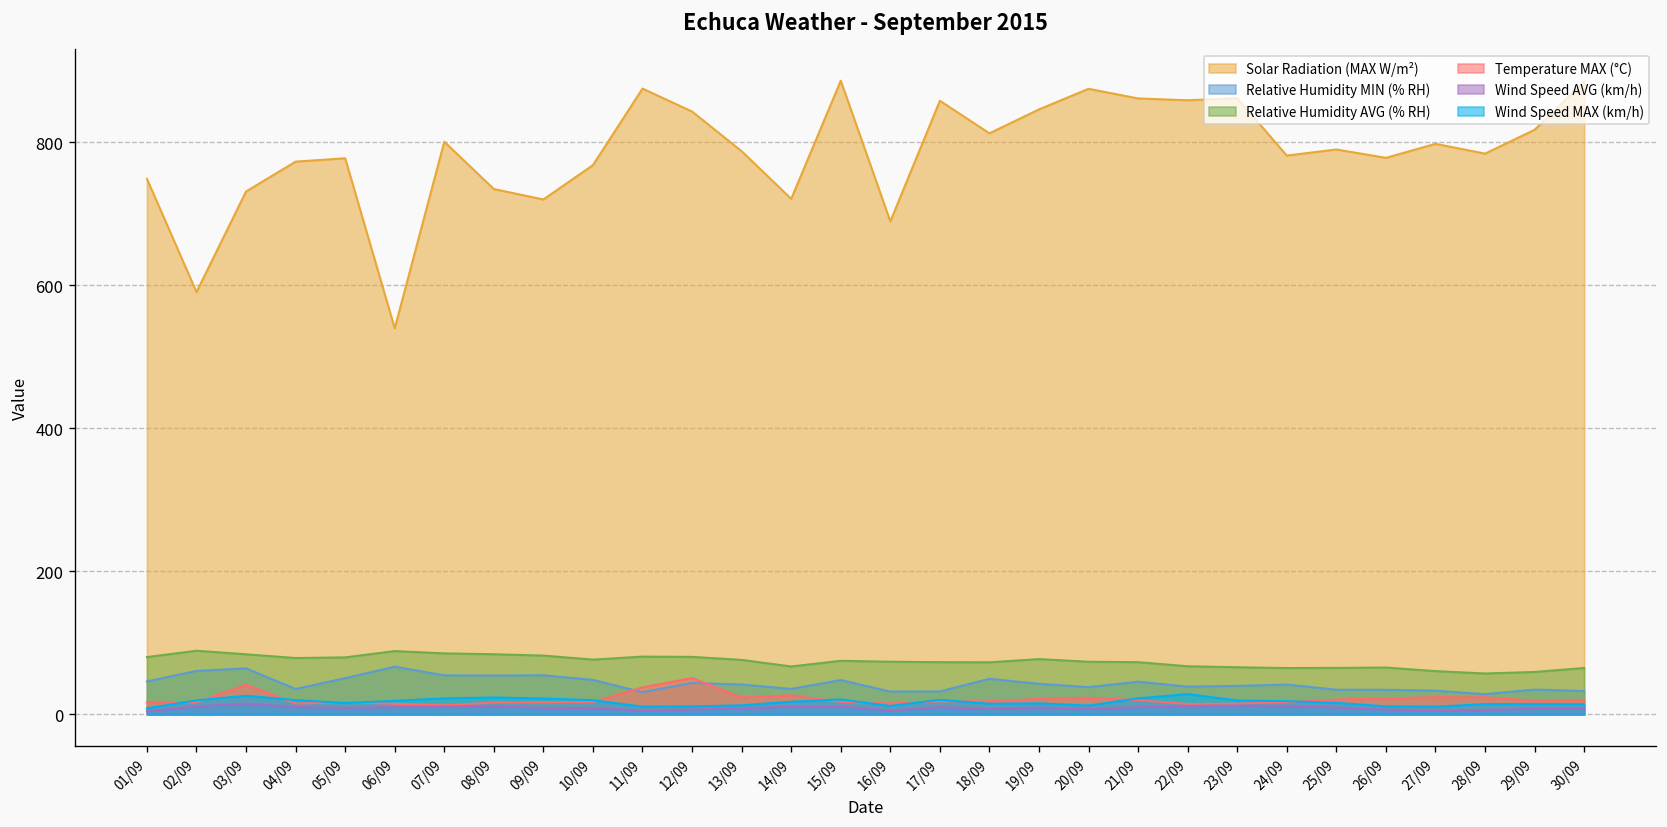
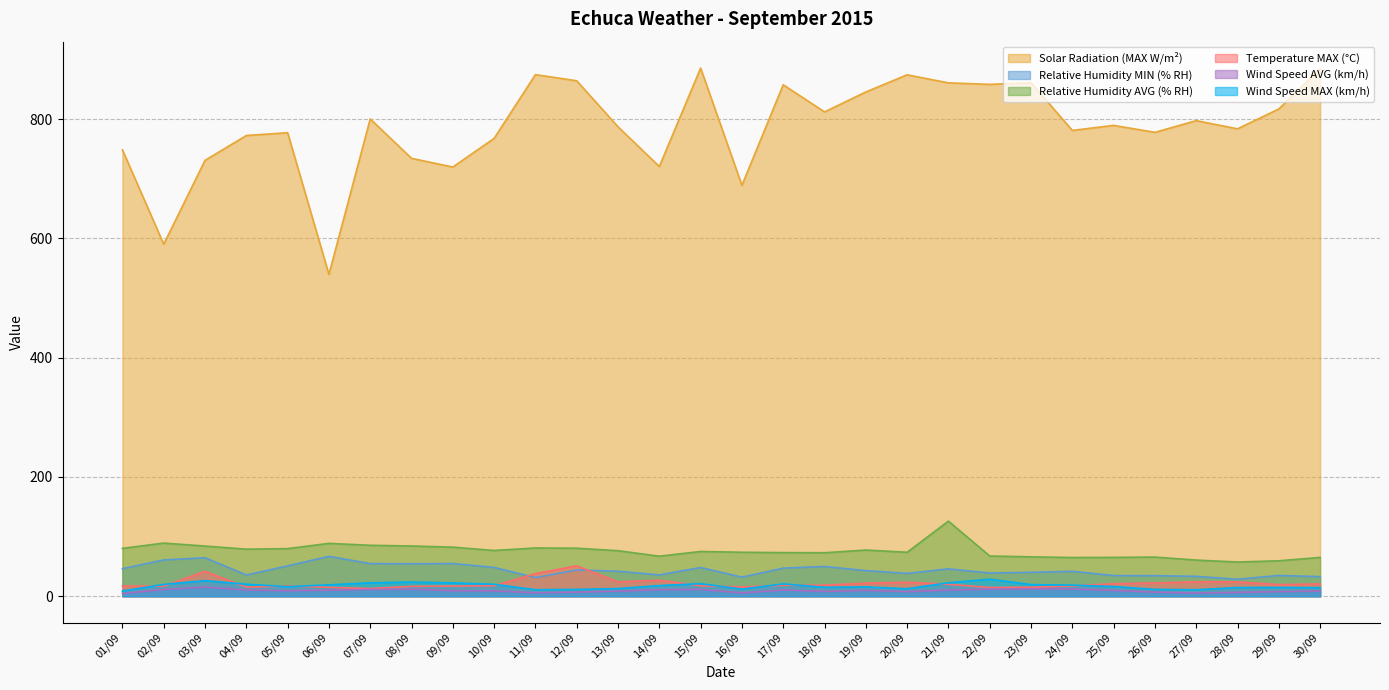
  {
    "Solar Radiation (MAX W/m²)": {
      "01/09": 750,
      "02/09": 590,
      "03/09": 730,
      "04/09": 770,
      "05/09": 780,
      "06/09": 540,
      "07/09": 800,
      "08/09": 730,
      "09/09": 720,
      "10/09": 770,
      "11/09": 870,
-     "12/09": 840,
+     "12/09": 860,
      "13/09": 790,
      "14/09": 720,
      "15/09": 890,
      "16/09": 690,
      "17/09": 860,
      "18/09": 810,
      "19/09": 850,
      "20/09": 870,
      "21/09": 860,
      "22/09": 860,
      "24/09": 780,
      "25/09": 790,
      "26/09": 780,
      "27/09": 800,
      "28/09": 780,
      "29/09": 820
    },
    "Relative Humidity MIN (% RH)": {
      "01/09": 50,
      "02/09": 60,
      "03/09": 60,
      "04/09": 40,
      "05/09": 50,
      "06/09": 70,
      "07/09": 50,
      "08/09": 50,
      "09/09": 50,
      "10/09": 50,
      "11/09": 30,
      "12/09": 40,
      "13/09": 40,
      "14/09": 40,
      "15/09": 50,
      "16/09": 30,
-     "17/09": 30,
+     "17/09": 50,
      "18/09": 50,
      "19/09": 40,
      "20/09": 40,
      "21/09": 50,
      "22/09": 40,
      "23/09": 40,
      "24/09": 40,
      "25/09": 30,
      "26/09": 30,
      "27/09": 30,
      "28/09": 30,
      "29/09": 30,
      "30/09": 30
    },
    "Relative Humidity AVG (% RH)": {
      "01/09": 80,
      "02/09": 90,
      "03/09": 80,
      "04/09": 80,
      "05/09": 80,
      "06/09": 90,
      "07/09": 90,
      "08/09": 80,
      "09/09": 80,
      "10/09": 80,
      "11/09": 80,
      "12/09": 80,
      "13/09": 80,
      "14/09": 70,
      "15/09": 80,
      "16/09": 70,
      "17/09": 70,
      "18/09": 70,
      "19/09": 80,
      "20/09": 70,
-     "21/09": 70,
+     "21/09": 130,
      "22/09": 70,
      "23/09": 70,
      "24/09": 60,
      "25/09": 70,
      "26/09": 70,
      "27/09": 60,
      "28/09": 60,
      "29/09": 60,
      "30/09": 70
    },
    "Temperature MAX (°C)": {
      "01/09": 20,
      "03/09": 40,
      "04/09": 20,
      "08/09": 20,
      "09/09": 20,
      "11/09": 40,
      "12/09": 50,
      "13/09": 20,
      "14/09": 30,
      "19/09": 20,
      "20/09": 20,
      "25/09": 20,
      "26/09": 20,
      "27/09": 20,
      "28/09": 20,
      "29/09": 20,
      "30/09": 20
    },
    "Wind Speed AVG (km/h)": {
      "02/09": 10,
      "03/09": 20,
      "04/09": 10,
      "05/09": 10,
      "06/09": 10,
      "08/09": 10,
      "09/09": 10,
      "10/09": 10,
      "11/09": 10,
      "12/09": 10,
      "14/09": 10,
      "15/09": 10,
      "16/09": 10,
      "17/09": 10,
      "18/09": 10,
      "19/09": 10,
      "20/09": 10,
      "21/09": 10,
      "24/09": 10,
      "25/09": 10,
      "26/09": 10,
      "27/09": 10,
      "28/09": 10,
      "29/09": 10,
      "30/09": 10
    },
    "Wind Speed MAX (km/h)": {
      "03/09": 30,
      "04/09": 20,
      "07/09": 20,
      "08/09": 20,
      "09/09": 20,
      "11/09": 10,
      "12/09": 10,
      "14/09": 20,
      "19/09": 20,
      "20/09": 10,
      "22/09": 30,
      "23/09": 20,
      "25/09": 20,
      "26/09": 10,
      "27/09": 10,
      "28/09": 10,
      "29/09": 10,
      "30/09": 10
    }
  }
